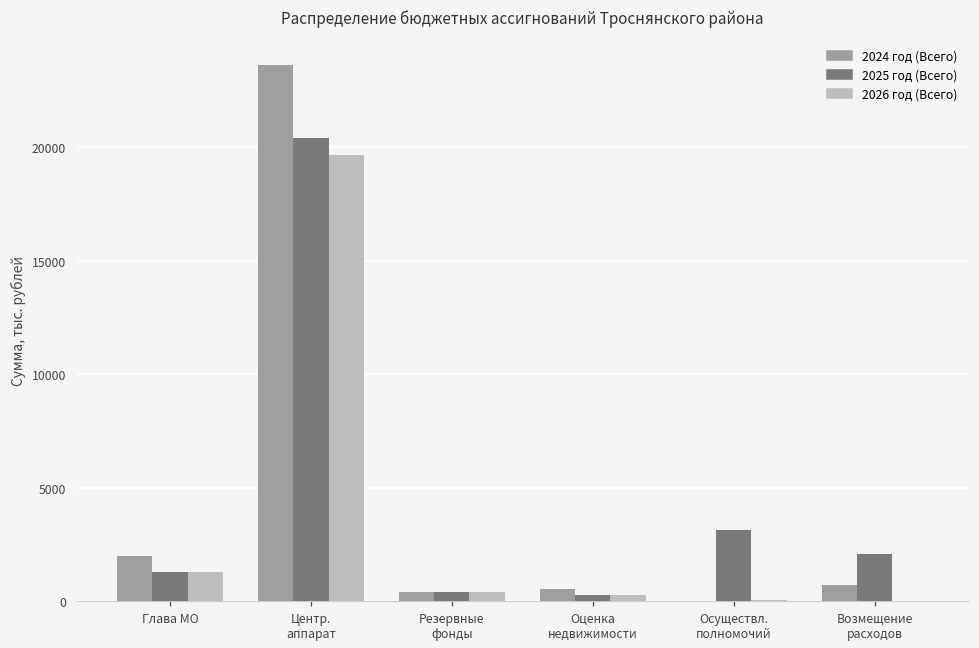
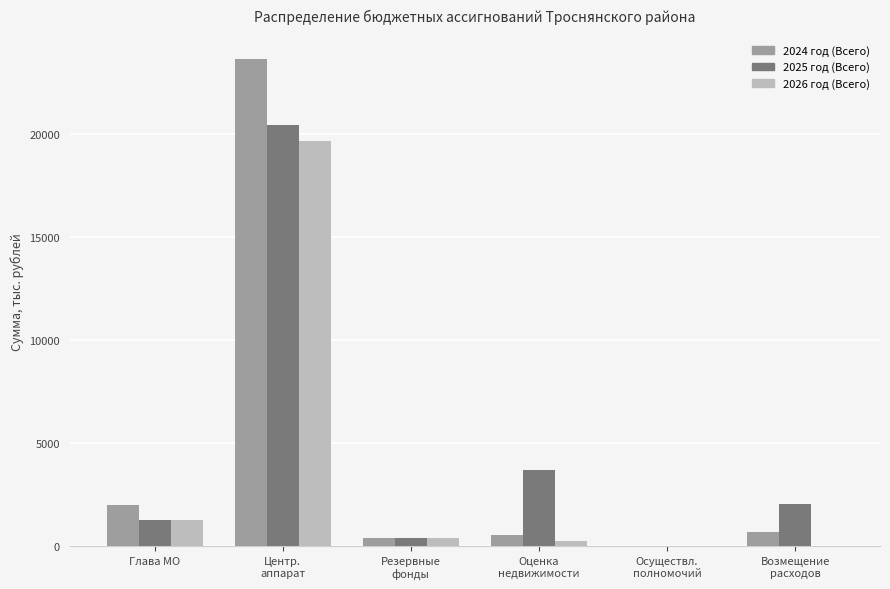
  {
    "2025 год (Всего)": {
      "Глава МО": 1300,
      "Центр. аппарат": 20400,
      "Резервные фонды": 400,
-     "Оценка недвижимости": 300,
-     "Осуществл. полномочий": 3100,
+     "Оценка недвижимости": 3700,
+     "Осуществл. полномочий": 0,
      "Возмещение расходов": 2100
    }
  }
